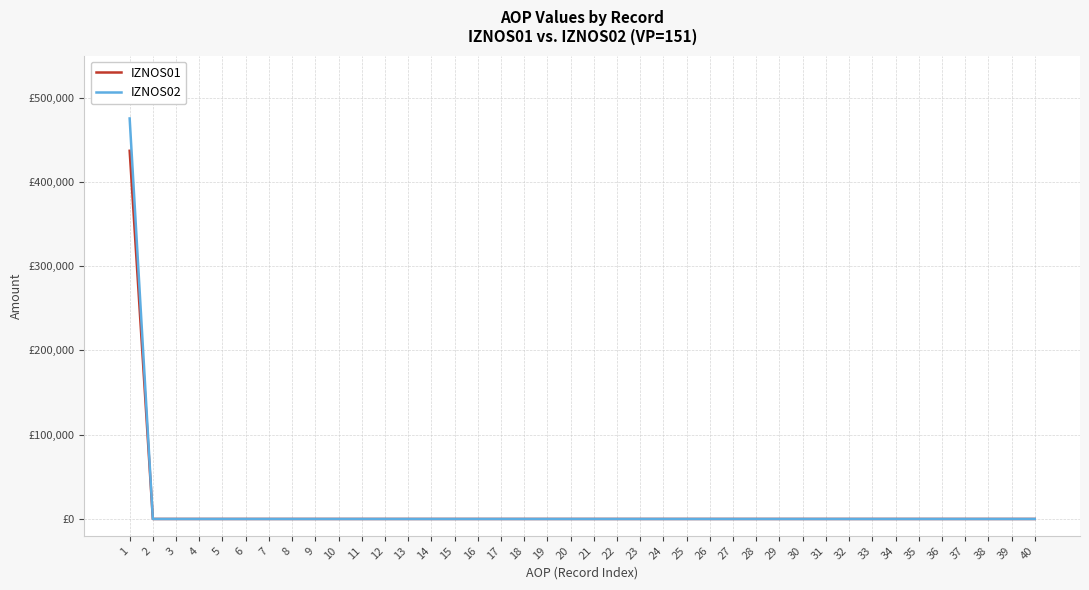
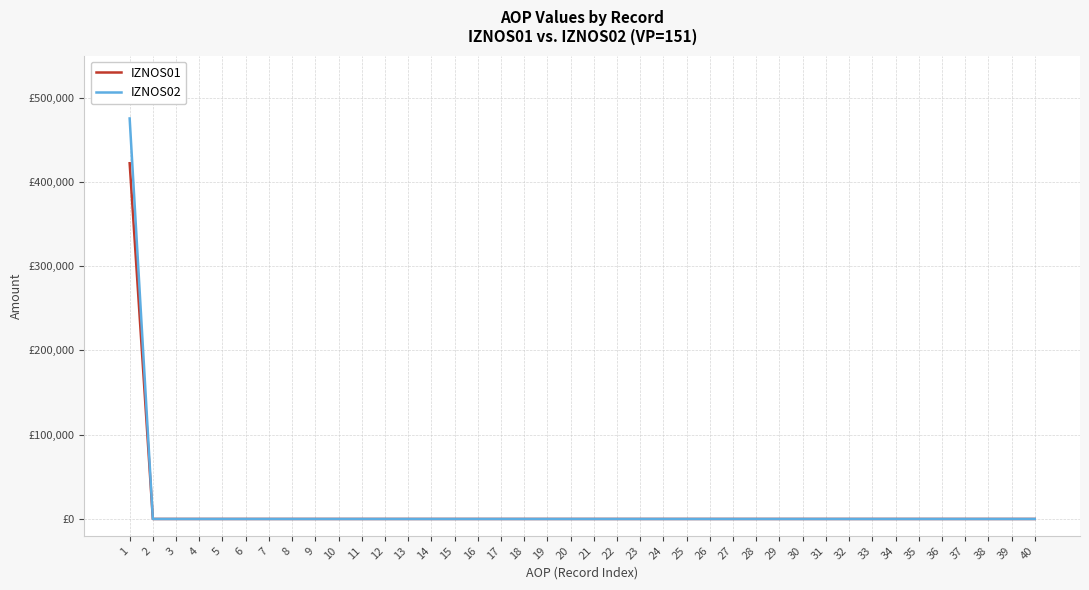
  {
    "IZNOS01": {
-     "1": "£440,000"
+     "1": "£420,000"
    },
    "IZNOS02": {
      "1": "£480,000"
    }
  }
